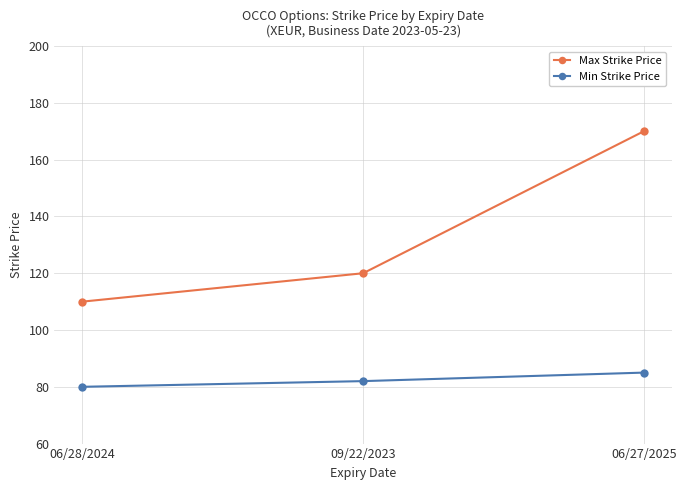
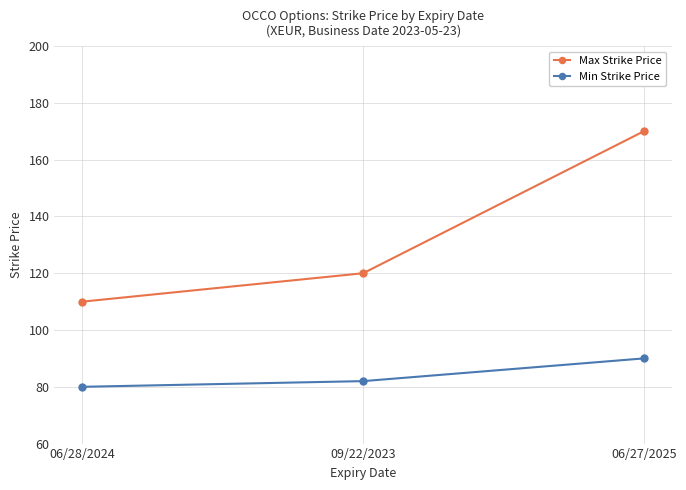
  {
    "Max Strike Price": {
      "06/28/2024": 110,
      "09/22/2023": 120,
      "06/27/2025": 170
    },
    "Min Strike Price": {
      "06/28/2024": 80,
      "09/22/2023": 82,
-     "06/27/2025": 85
+     "06/27/2025": 90
    }
  }
